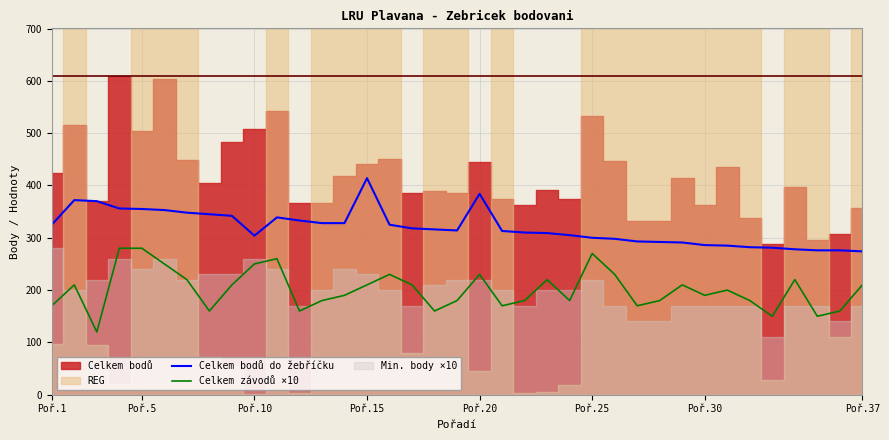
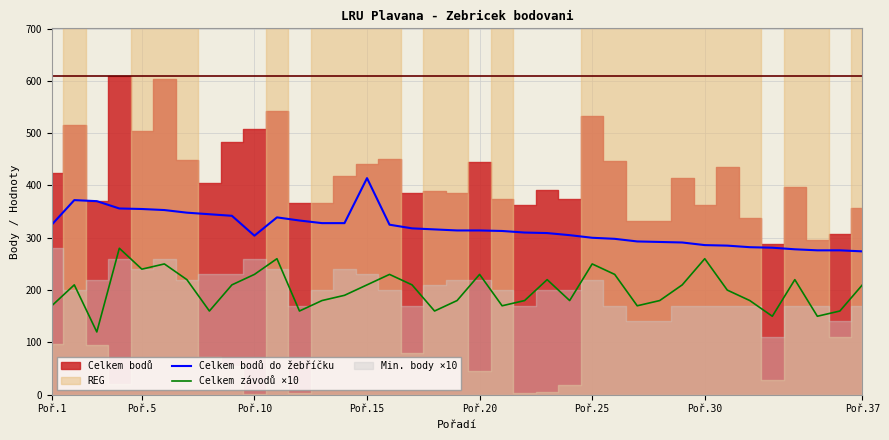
  {
    "Celkem bodů do žebříčku": {
      "Poř.1": 330,
      "Poř.5": 360,
      "Poř.10": 300,
      "Poř.15": 410,
-     "Poř.20": 380,
+     "Poř.20": 310,
      "Poř.25": 300,
      "Poř.30": 290,
      "Poř.37": 270
    },
    "Celkem závodů ×10": {
      "Poř.1": 170,
-     "Poř.5": 280,
-     "Poř.10": 250,
+     "Poř.5": 240,
+     "Poř.10": 230,
      "Poř.15": 210,
      "Poř.20": 230,
-     "Poř.25": 270,
-     "Poř.30": 190,
+     "Poř.25": 250,
+     "Poř.30": 260,
      "Poř.37": 210
    }
  }
